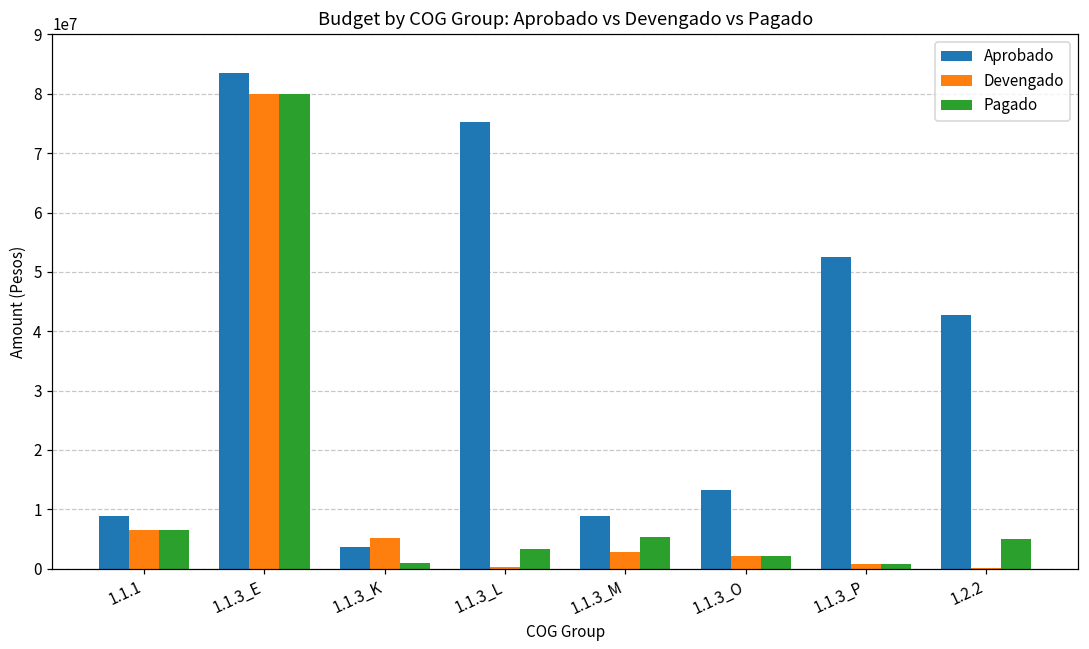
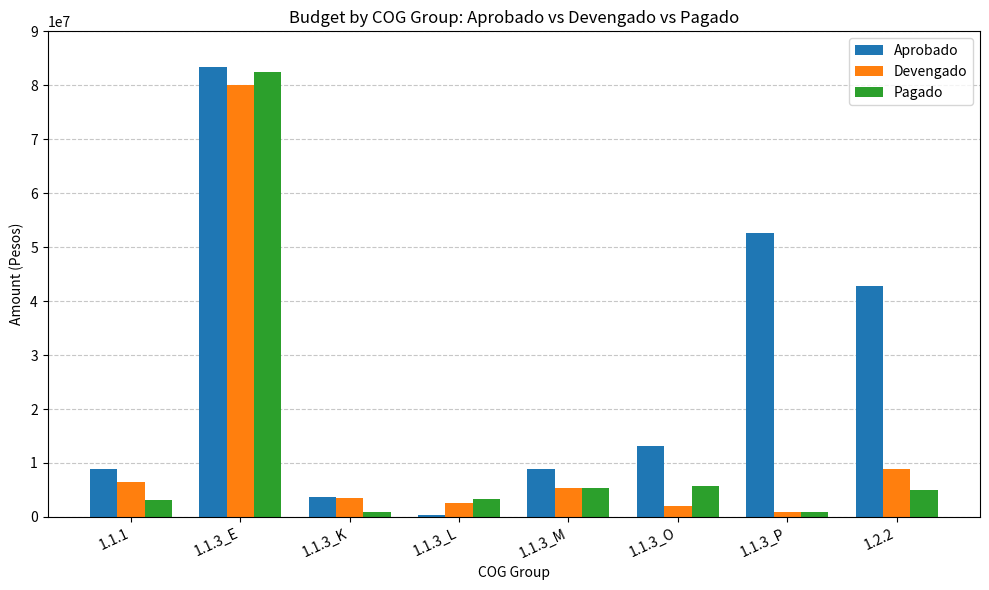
  {
    "Aprobado": {
      "1.1.1": 9000000,
      "1.1.3_E": 83000000,
      "1.1.3_K": 4000000,
-     "1.1.3_L": 75000000,
+     "1.1.3_L": 0,
      "1.1.3_M": 9000000,
      "1.1.3_O": 13000000,
      "1.1.3_P": 53000000,
      "1.2.2": 43000000
    },
    "Devengado": {
      "1.1.1": 6000000,
      "1.1.3_E": 80000000,
-     "1.1.3_K": 5000000,
-     "1.1.3_L": 0,
-     "1.1.3_M": 3000000,
+     "1.1.3_K": 4000000,
+     "1.1.3_L": 3000000,
+     "1.1.3_M": 5000000,
      "1.1.3_O": 2000000,
      "1.1.3_P": 1000000,
-     "1.2.2": 0
+     "1.2.2": 9000000
    },
    "Pagado": {
-     "1.1.1": 6000000,
-     "1.1.3_E": 80000000,
+     "1.1.1": 3000000,
+     "1.1.3_E": 83000000,
      "1.1.3_K": 1000000,
      "1.1.3_L": 3000000,
      "1.1.3_M": 5000000,
-     "1.1.3_O": 2000000,
+     "1.1.3_O": 6000000,
      "1.1.3_P": 1000000,
      "1.2.2": 5000000
    }
  }
